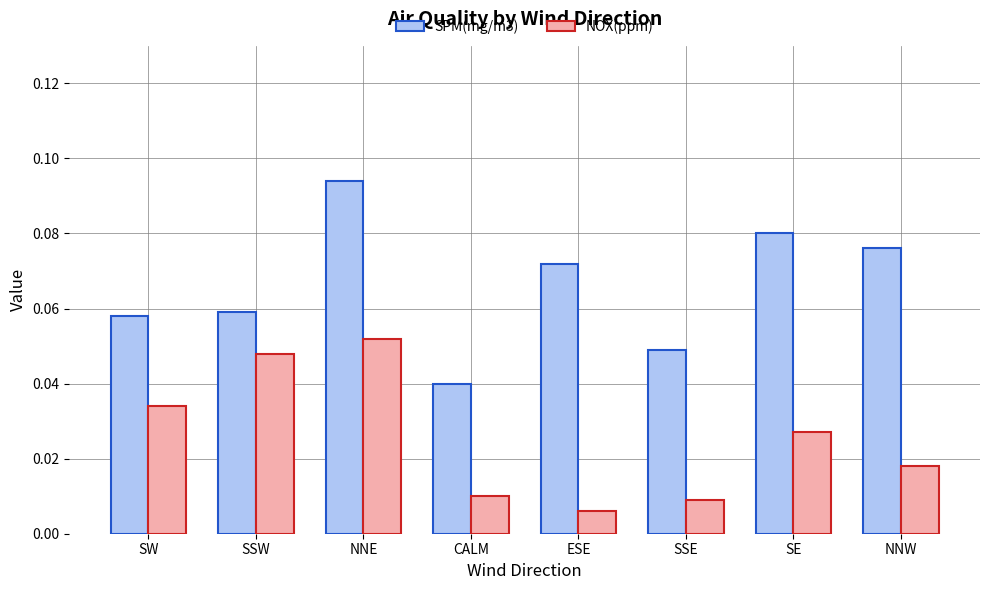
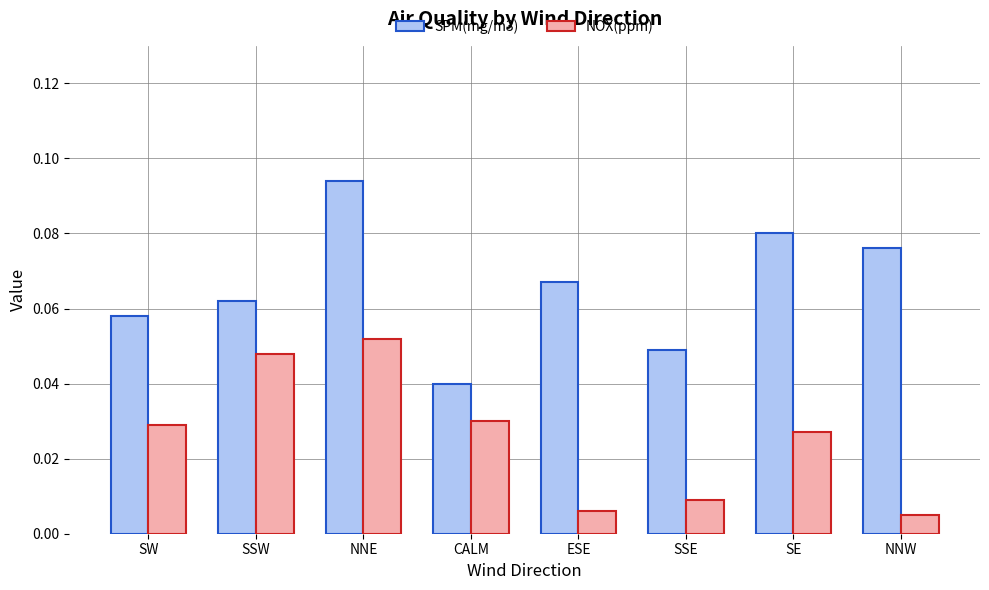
  {
    "SPM(mg/m3)": {
      "SW": 0.058,
-     "SSW": 0.059,
+     "SSW": 0.062,
      "NNE": 0.094,
      "CALM": 0.040,
-     "ESE": 0.072,
+     "ESE": 0.067,
      "SSE": 0.049,
      "SE": 0.080,
      "NNW": 0.076
    },
    "NOX(ppm)": {
-     "SW": 0.034,
+     "SW": 0.029,
      "SSW": 0.048,
      "NNE": 0.052,
-     "CALM": 0.01,
+     "CALM": 0.03,
      "ESE": 0.006,
      "SSE": 0.009,
      "SE": 0.027,
-     "NNW": 0.018
+     "NNW": 0.005
    }
  }
